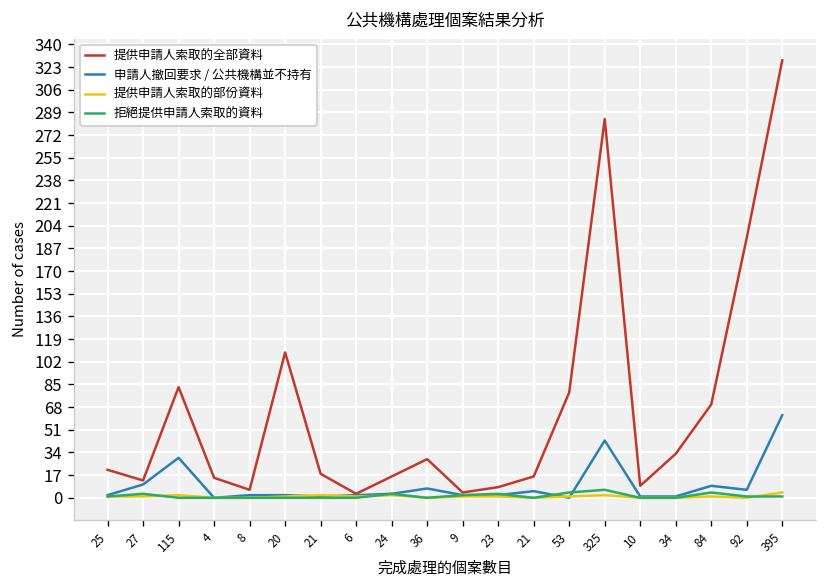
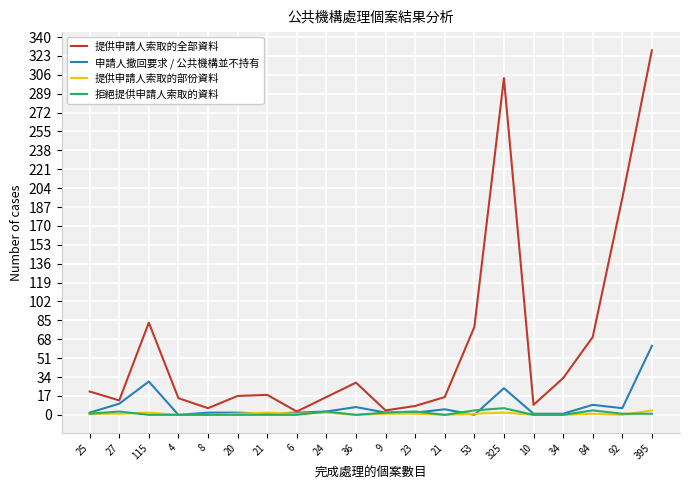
  {
    "提供申請人索取的全部資料": {
      "25": 21,
      "27": 13,
      "115": 83,
      "4": 15,
      "8": 6,
-     "20": 109,
+     "20": 17,
      "24": 16,
      "36": 29,
      "23": 8,
      "53": 79,
-     "325": 284,
+     "325": 303,
      "10": 9,
      "34": 33,
      "84": 70,
      "92": 195,
      "395": 328
    },
    "申請人撤回要求 / 公共機構並不持有": {
      "27": 10,
      "115": 30,
      "36": 7,
-     "325": 43,
+     "325": 24,
      "84": 9,
      "92": 6,
      "395": 62
    },
    "提供申請人索取的部份資料": {
      "325": 2,
      "84": 1,
      "395": 4
    },
    "拒絕提供申請人索取的資料": {
      "53": 4,
      "325": 6,
      "84": 4,
      "395": 1
    }
  }
